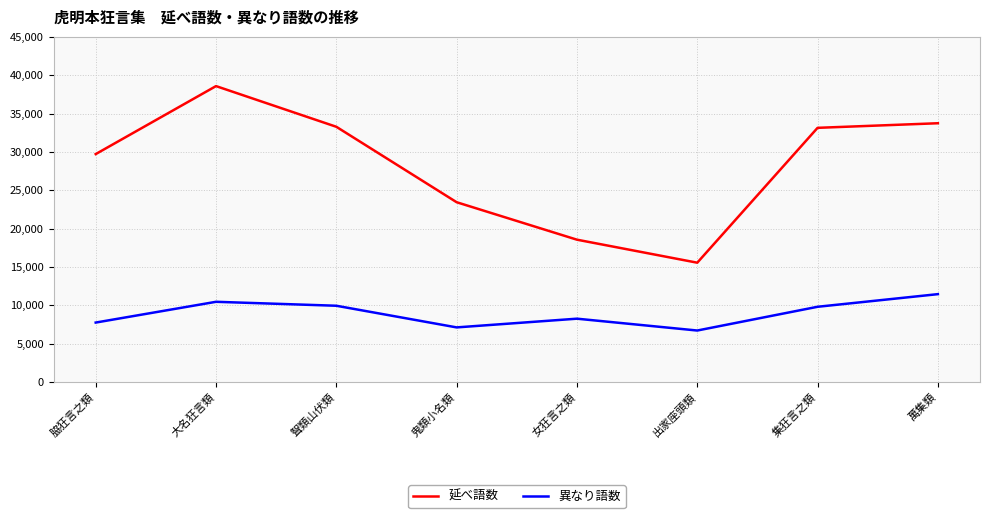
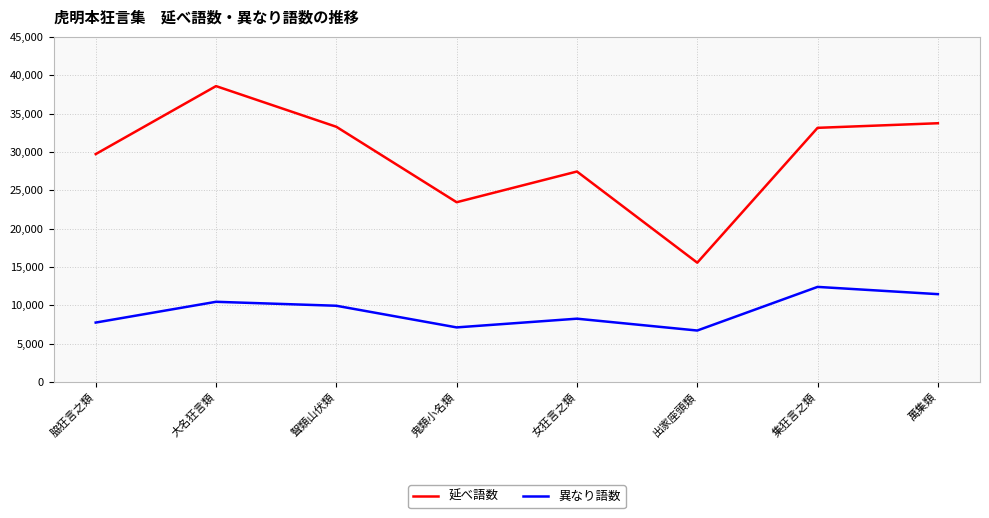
  {
    "延べ語数": {
      "脇狂言之類": "30,000",
      "大名狂言類": "39,000",
      "聟類山伏類": "33,000",
      "鬼類小名類": "23,000",
-     "女狂言之類": "19,000",
+     "女狂言之類": "27,000",
      "出家座頭類": "16,000",
      "集狂言之類": "33,000",
      "萬集類": "34,000"
    },
    "異なり語数": {
      "脇狂言之類": "8,000",
      "大名狂言類": "10,000",
      "聟類山伏類": "10,000",
      "鬼類小名類": "7,000",
      "女狂言之類": "8,000",
      "出家座頭類": "7,000",
-     "集狂言之類": "10,000",
+     "集狂言之類": "12,000",
      "萬集類": "11,000"
    }
  }
